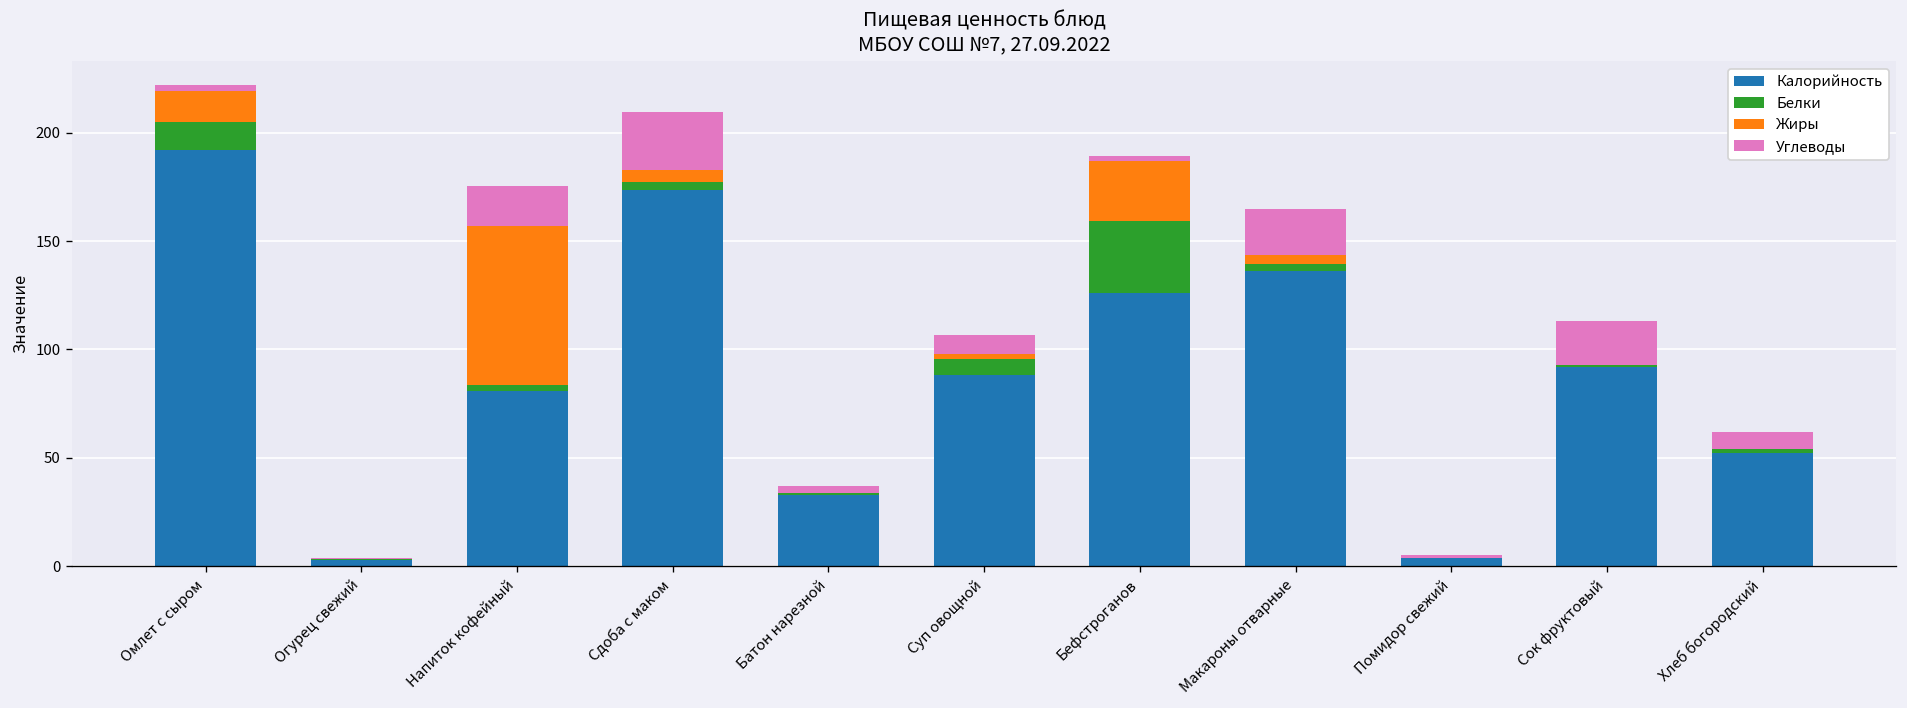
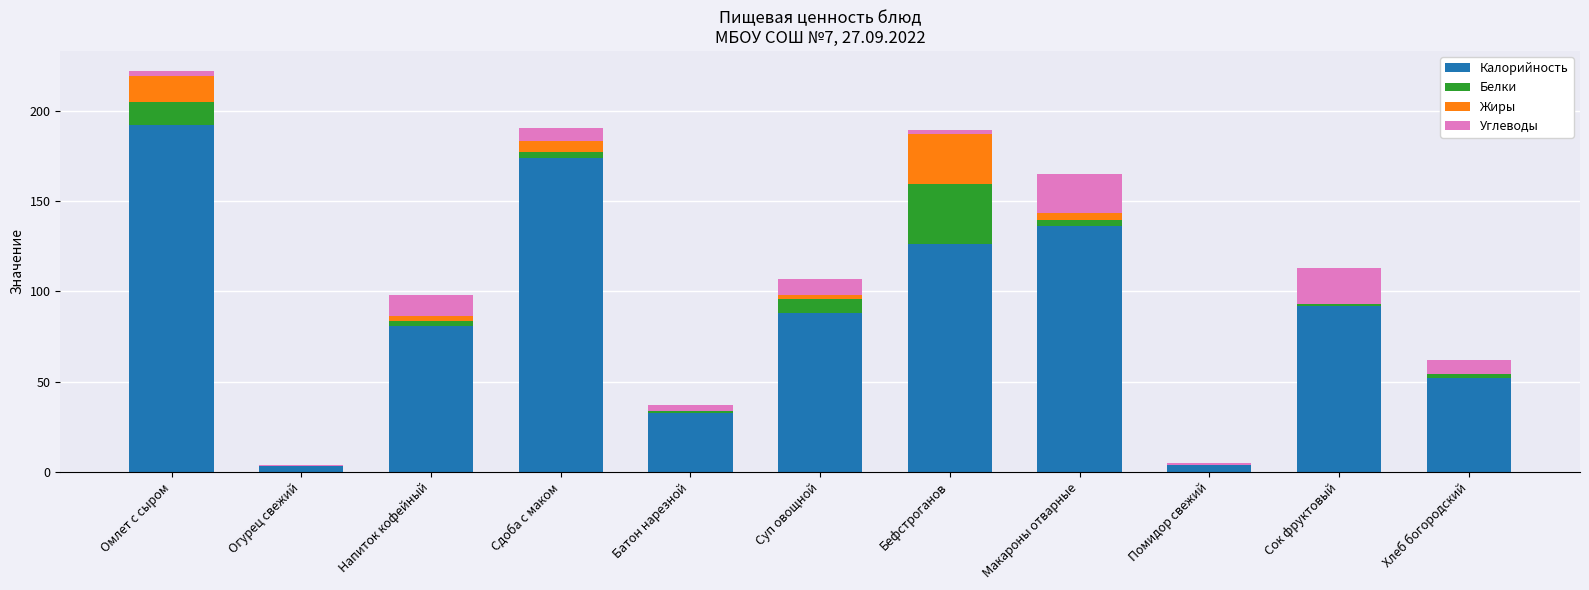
  {
    "Калорийность": {
      "Омлет с сыром": 192,
      "Огурец свежий": 3,
      "Напиток кофейный": 81,
      "Сдоба с маком": 174,
      "Батон нарезной": 33,
      "Суп овощной": 88,
      "Бефстроганов": 126,
      "Макароны отварные": 136,
      "Помидор свежий": 4,
      "Сок фруктовый": 92,
      "Хлеб богородский": 52
    },
    "Белки": {
      "Омлет с сыром": 13,
      "Напиток кофейный": 3,
      "Сдоба с маком": 4,
      "Суп овощной": 7,
      "Бефстроганов": 34,
      "Макароны отварные": 3,
      "Хлеб богородский": 2
    },
    "Жиры": {
      "Омлет с сыром": 14,
-     "Напиток кофейный": 73,
+     "Напиток кофейный": 3,
      "Сдоба с маком": 6,
      "Суп овощной": 3,
      "Бефстроганов": 27,
      "Макароны отварные": 4,
      "Помидор свежий": 0,
      "Сок фруктовый": 0,
      "Хлеб богородский": 0
    },
    "Углеводы": {
      "Омлет с сыром": 3,
-     "Напиток кофейный": 18,
-     "Сдоба с маком": 27,
+     "Напиток кофейный": 12,
+     "Сдоба с маком": 7,
      "Батон нарезной": 3,
      "Суп овощной": 9,
      "Бефстроганов": 3,
      "Макароны отварные": 21,
      "Сок фруктовый": 20,
      "Хлеб богородский": 8
    }
  }
